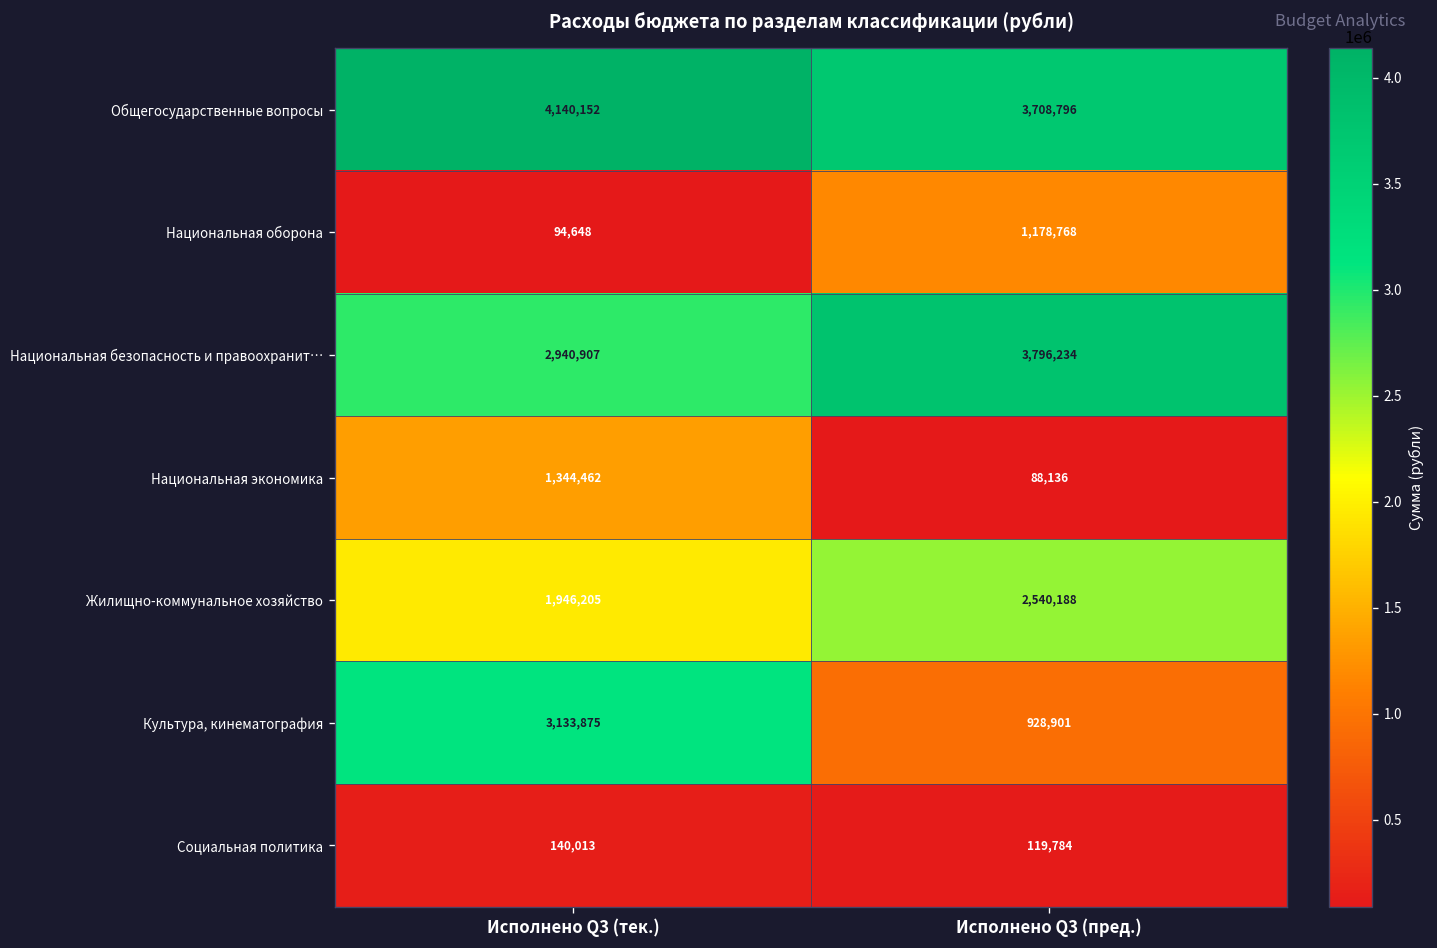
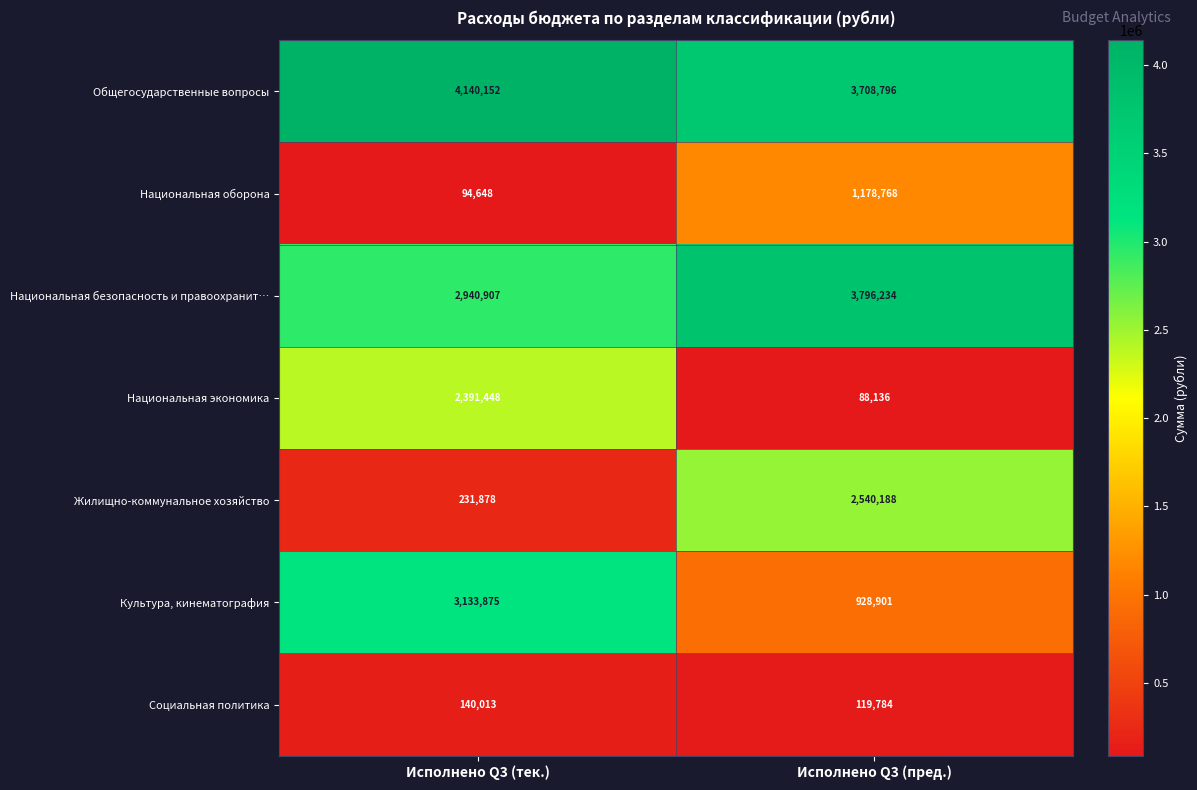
  {
    "Общегосударственные вопросы": {
      "Исполнено Q3 (тек.)": "4,140,152",
      "Исполнено Q3 (пред.)": "3,708,796"
    },
    "Национальная оборона": {
      "Исполнено Q3 (тек.)": "94,648",
      "Исполнено Q3 (пред.)": "1,178,768"
    },
    "Национальная безопасность и правоохранит…": {
      "Исполнено Q3 (тек.)": "2,940,907",
      "Исполнено Q3 (пред.)": "3,796,234"
    },
    "Национальная экономика": {
-     "Исполнено Q3 (тек.)": "1,344,462",
+     "Исполнено Q3 (тек.)": "2,391,448",
      "Исполнено Q3 (пред.)": "88,136"
    },
    "Жилищно-коммунальное хозяйство": {
-     "Исполнено Q3 (тек.)": "1,946,205",
+     "Исполнено Q3 (тек.)": "231,878",
      "Исполнено Q3 (пред.)": "2,540,188"
    },
    "Культура, кинематография": {
      "Исполнено Q3 (тек.)": "3,133,875",
      "Исполнено Q3 (пред.)": "928,901"
    },
    "Социальная политика": {
      "Исполнено Q3 (тек.)": "140,013",
      "Исполнено Q3 (пред.)": "119,784"
    }
  }
